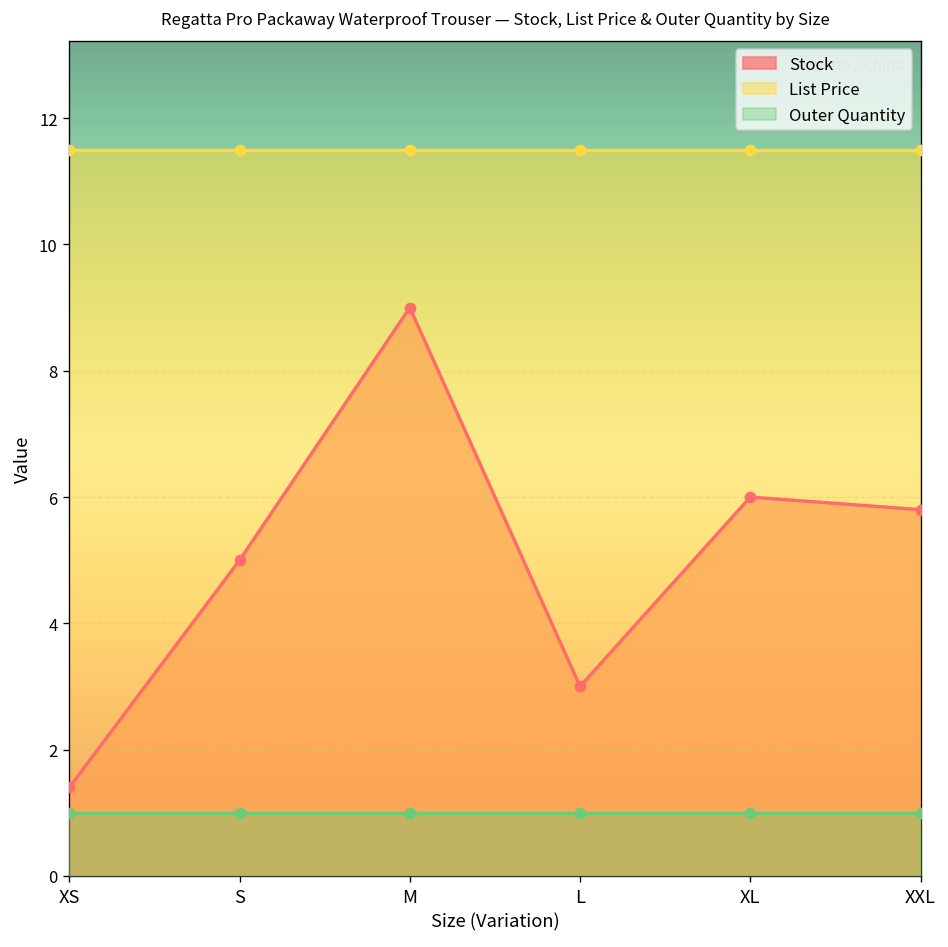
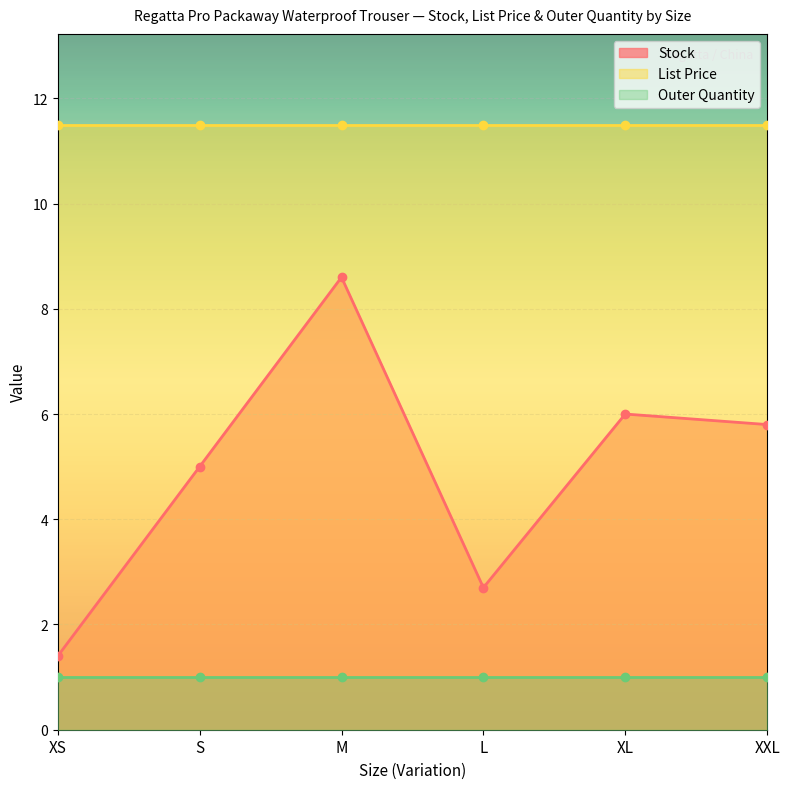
  {
    "Stock": {
      "XS": 1.4,
      "S": 5.0,
-     "M": 9.0,
-     "L": 3.0,
+     "M": 8.6,
+     "L": 2.7,
      "XL": 6.0,
      "XXL": 5.8
    },
    "List Price": {
      "XS": 11.5,
      "S": 11.5,
      "M": 11.5,
      "L": 11.5,
      "XL": 11.5,
      "XXL": 11.5
    },
    "Outer Quantity": {
      "XS": 1.0,
      "S": 1.0,
      "M": 1.0,
      "L": 1.0,
      "XL": 1.0,
      "XXL": 1.0
    }
  }
